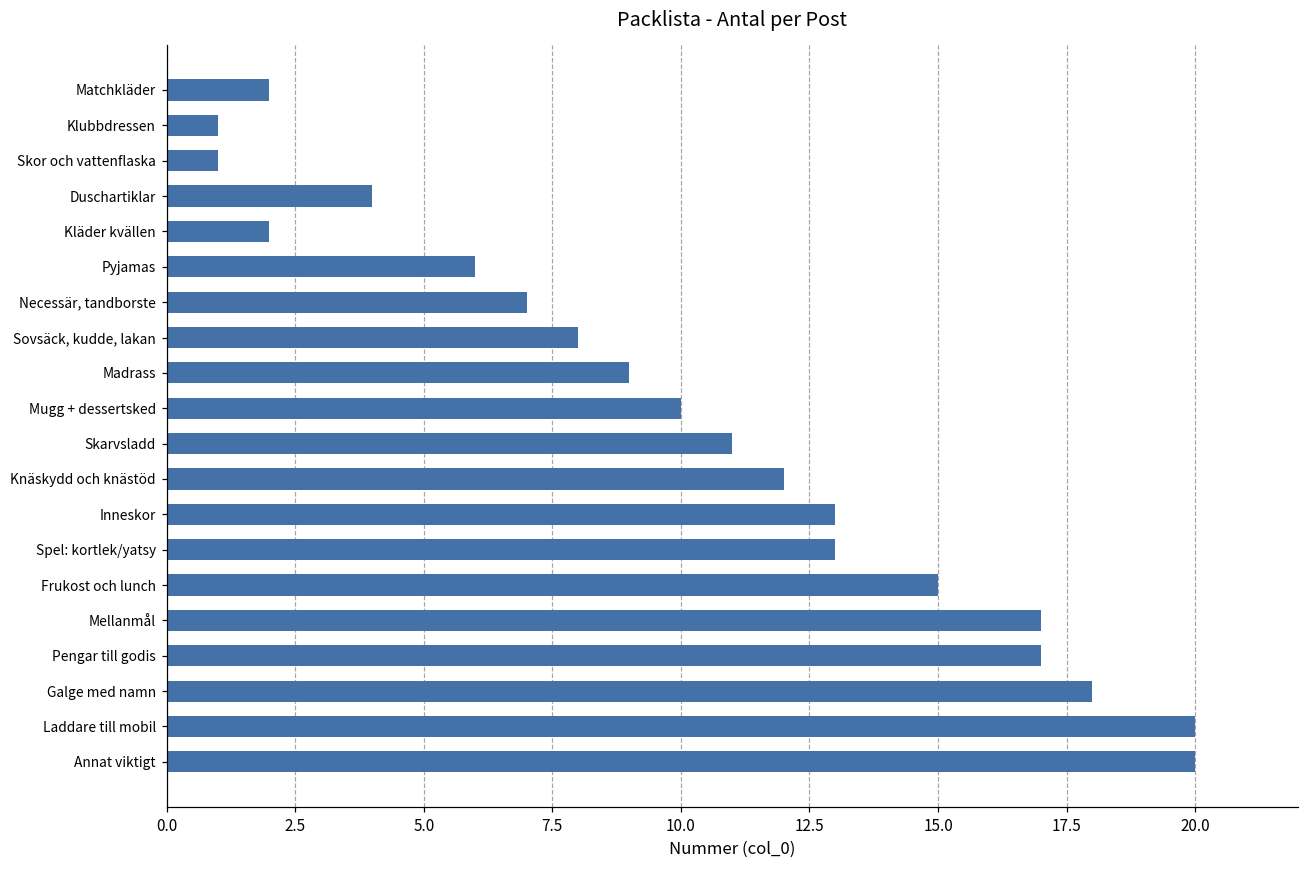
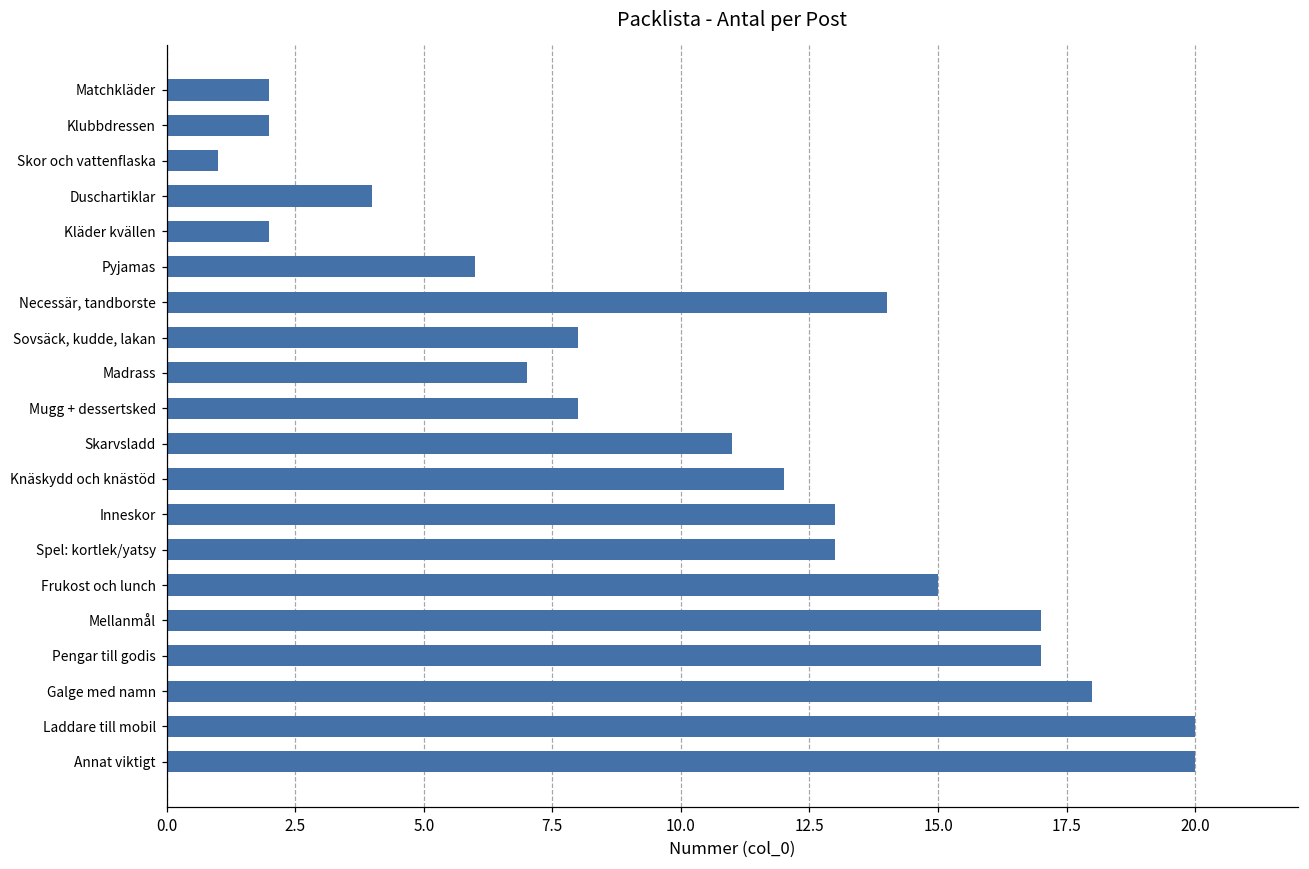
  {
    "Matchkläder": 2,
-   "Klubbdressen": 1,
+   "Klubbdressen": 2,
    "Skor och vattenflaska": 1,
    "Duschartiklar": 4,
    "Kläder kvällen": 2,
    "Pyjamas": 6,
-   "Necessär, tandborste": 7,
+   "Necessär, tandborste": 14,
    "Sovsäck, kudde, lakan": 8,
-   "Madrass": 9,
-   "Mugg + dessertsked": 10,
+   "Madrass": 7,
+   "Mugg + dessertsked": 8,
    "Skarvsladd": 11,
    "Knäskydd och knästöd": 12,
    "Inneskor": 13,
    "Spel: kortlek/yatsy": 13,
    "Frukost och lunch": 15,
    "Mellanmål": 17,
    "Pengar till godis": 17,
    "Galge med namn": 18,
    "Laddare till mobil": 20,
    "Annat viktigt": 20
  }
